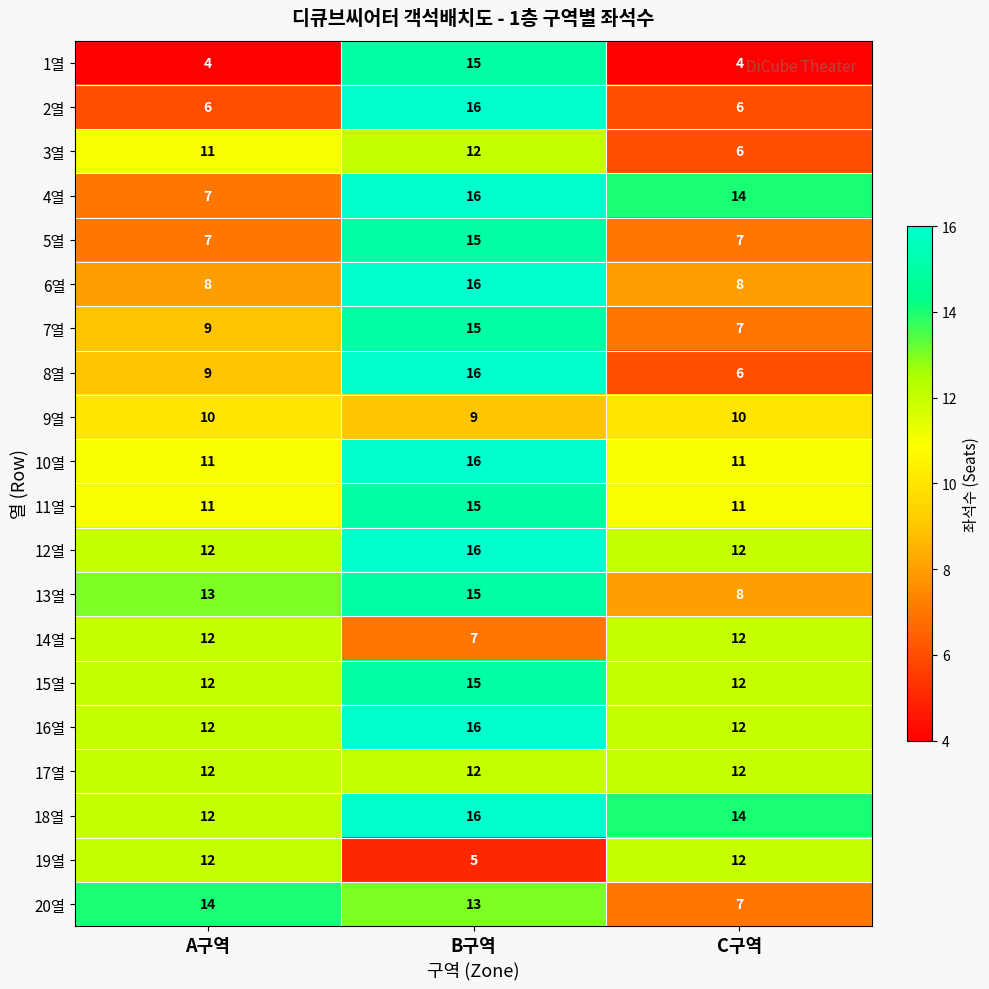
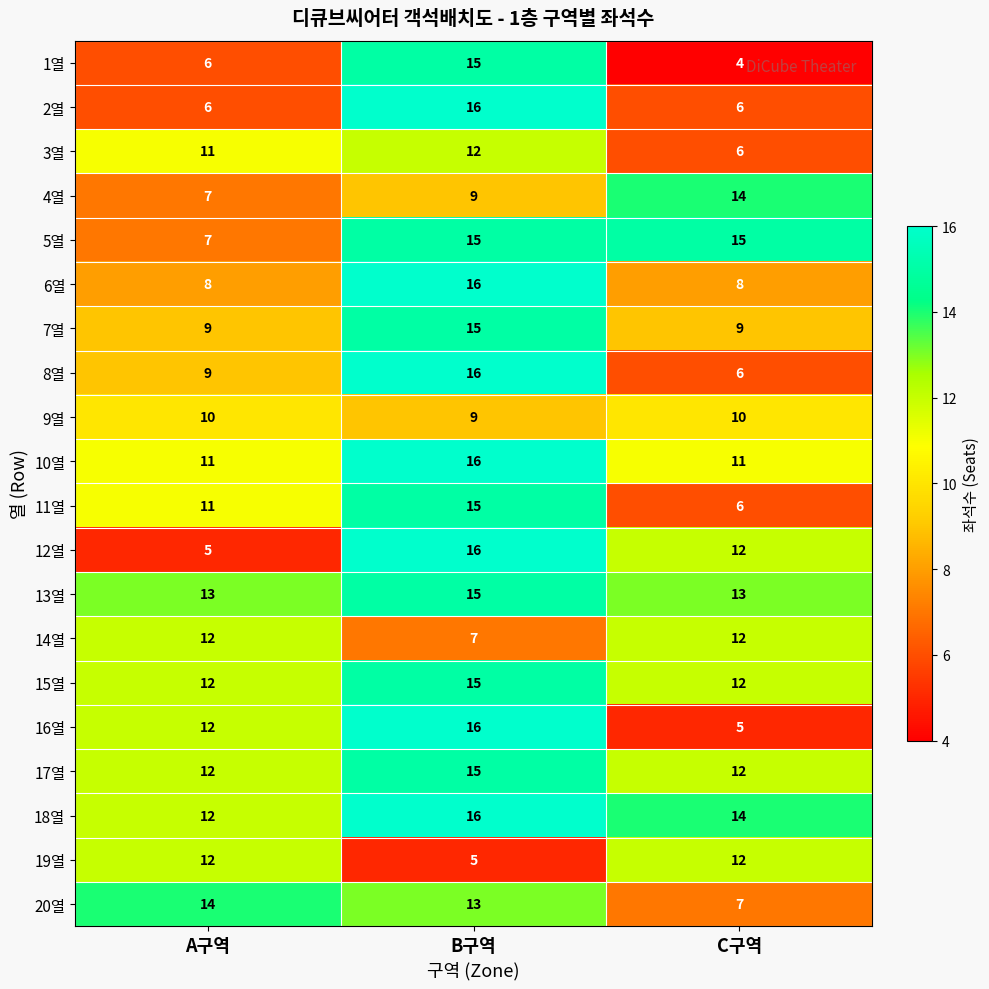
  {
    "1열": {
-     "A구역": 4,
+     "A구역": 6,
      "B구역": 15
    },
    "2열": {
      "A구역": 6,
      "B구역": 16,
      "C구역": 6
    },
    "3열": {
      "A구역": 11,
      "B구역": 12,
      "C구역": 6
    },
    "4열": {
      "A구역": 7,
-     "B구역": 16,
+     "B구역": 9,
      "C구역": 14
    },
    "5열": {
      "A구역": 7,
      "B구역": 15,
-     "C구역": 7
+     "C구역": 15
    },
    "6열": {
      "A구역": 8,
      "B구역": 16,
      "C구역": 8
    },
    "7열": {
      "A구역": 9,
      "B구역": 15,
-     "C구역": 7
+     "C구역": 9
    },
    "8열": {
      "A구역": 9,
      "B구역": 16,
      "C구역": 6
    },
    "9열": {
      "A구역": 10,
      "B구역": 9,
      "C구역": 10
    },
    "10열": {
      "A구역": 11,
      "B구역": 16,
      "C구역": 11
    },
    "11열": {
      "A구역": 11,
      "B구역": 15,
-     "C구역": 11
+     "C구역": 6
    },
    "12열": {
-     "A구역": 12,
+     "A구역": 5,
      "B구역": 16,
      "C구역": 12
    },
    "13열": {
      "A구역": 13,
      "B구역": 15,
-     "C구역": 8
+     "C구역": 13
    },
    "14열": {
      "A구역": 12,
      "B구역": 7,
      "C구역": 12
    },
    "15열": {
      "A구역": 12,
      "B구역": 15,
      "C구역": 12
    },
    "16열": {
      "A구역": 12,
      "B구역": 16,
-     "C구역": 12
+     "C구역": 5
    },
    "17열": {
      "A구역": 12,
-     "B구역": 12,
+     "B구역": 15,
      "C구역": 12
    },
    "18열": {
      "A구역": 12,
      "B구역": 16,
      "C구역": 14
    },
    "19열": {
      "A구역": 12,
      "B구역": 5,
      "C구역": 12
    },
    "20열": {
      "A구역": 14,
      "B구역": 13,
      "C구역": 7
    }
  }
